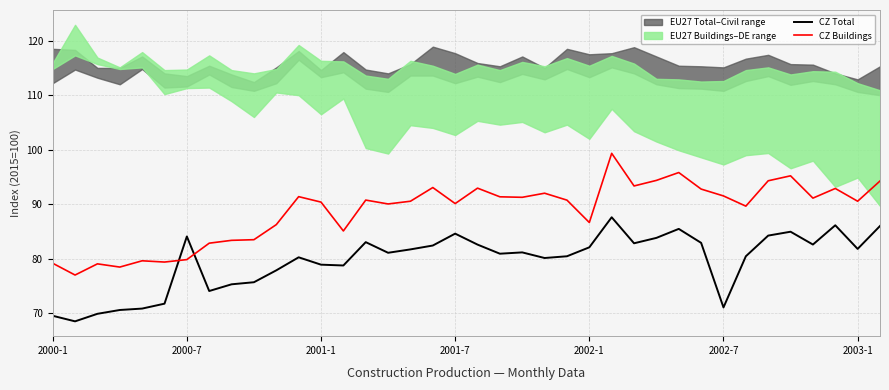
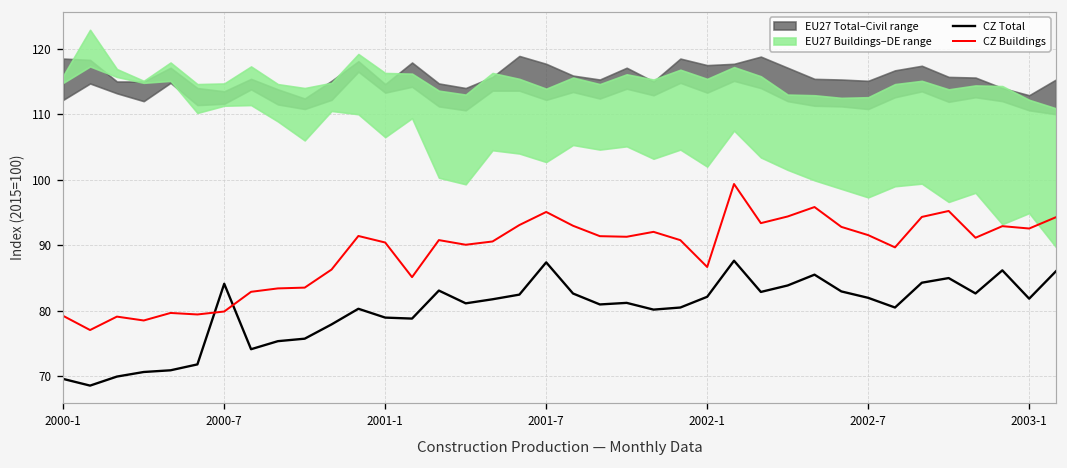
  {
    "CZ Total": {
      "2000-1": 70,
      "2000-7": 84,
      "2001-1": 79,
-     "2001-7": 85,
+     "2001-7": 87,
      "2002-1": 82,
-     "2002-7": 71,
+     "2002-7": 82,
      "2003-1": 82
    },
    "CZ Buildings": {
      "2000-1": 79,
      "2000-7": 80,
      "2001-1": 90,
-     "2001-7": 90,
+     "2001-7": 95,
      "2002-1": 87,
      "2002-7": 92,
-     "2003-1": 91
+     "2003-1": 93
    }
  }
